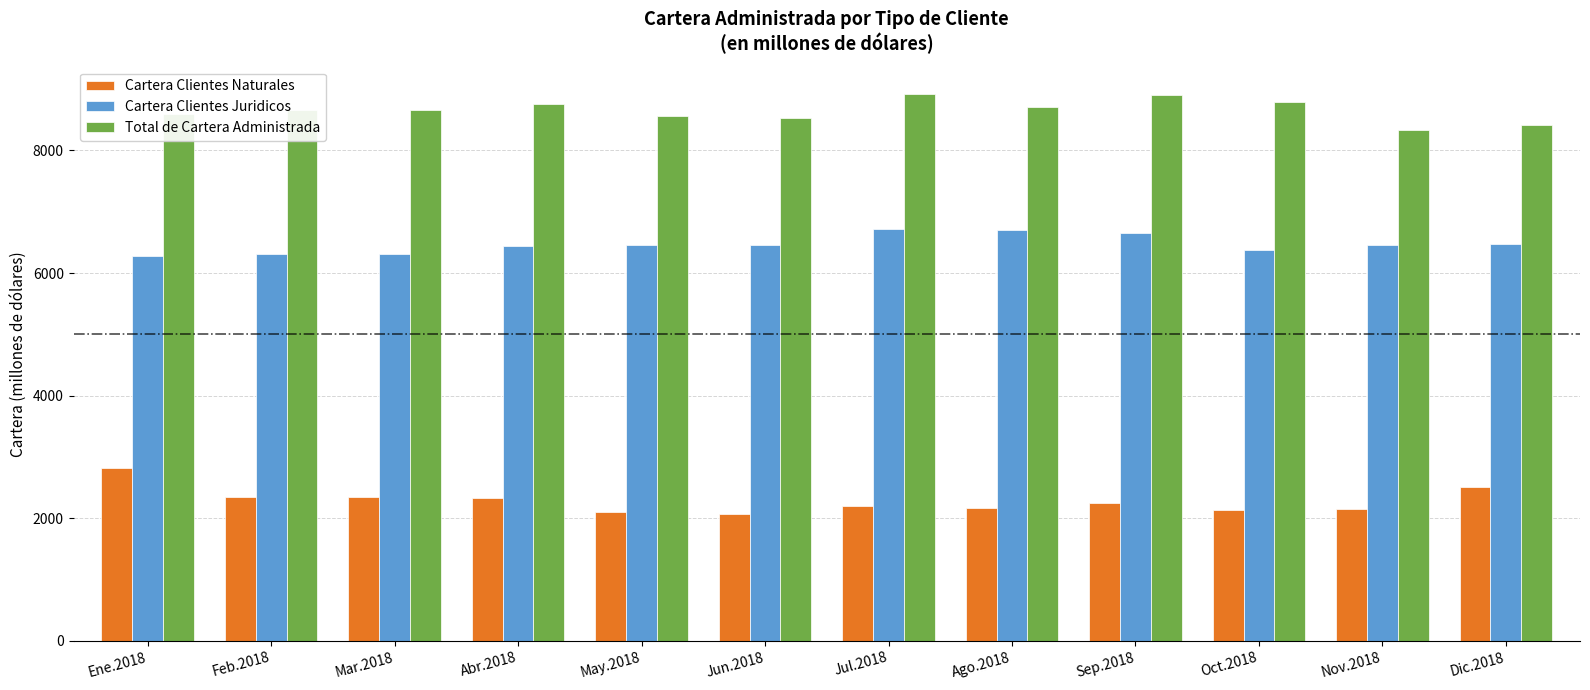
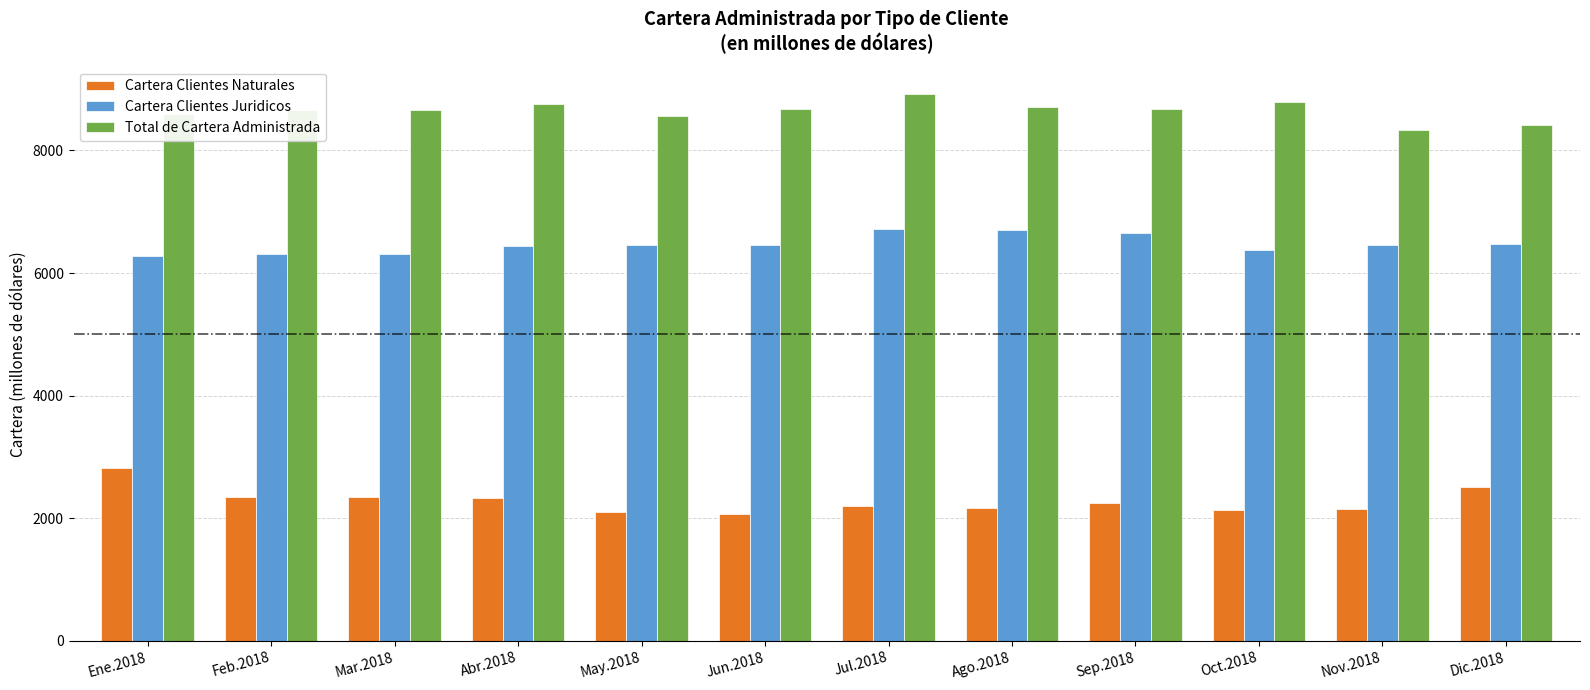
  {
    "Cartera Clientes Naturales": {
      "Ene.2018": 2800,
      "Feb.2018": 2400,
      "Mar.2018": 2300,
      "Abr.2018": 2300,
      "May.2018": 2100,
      "Jun.2018": 2100,
      "Jul.2018": 2200,
      "Ago.2018": 2200,
      "Sep.2018": 2300,
      "Oct.2018": 2100,
      "Nov.2018": 2200,
      "Dic.2018": 2500
    },
    "Cartera Clientes Juridicos": {
      "Ene.2018": 6300,
      "Feb.2018": 6300,
      "Mar.2018": 6300,
      "Abr.2018": 6400,
      "May.2018": 6500,
      "Jun.2018": 6500,
      "Jul.2018": 6700,
      "Ago.2018": 6700,
      "Sep.2018": 6700,
      "Oct.2018": 6400,
      "Nov.2018": 6500,
      "Dic.2018": 6500
    },
    "Total de Cartera Administrada": {
      "Mar.2018": 8700,
      "Abr.2018": 8800,
      "May.2018": 8600,
-     "Jun.2018": 8500,
+     "Jun.2018": 8700,
      "Jul.2018": 8900,
      "Ago.2018": 8700,
-     "Sep.2018": 8900,
+     "Sep.2018": 8700,
      "Oct.2018": 8800,
      "Nov.2018": 8300,
      "Dic.2018": 8400
    }
  }
